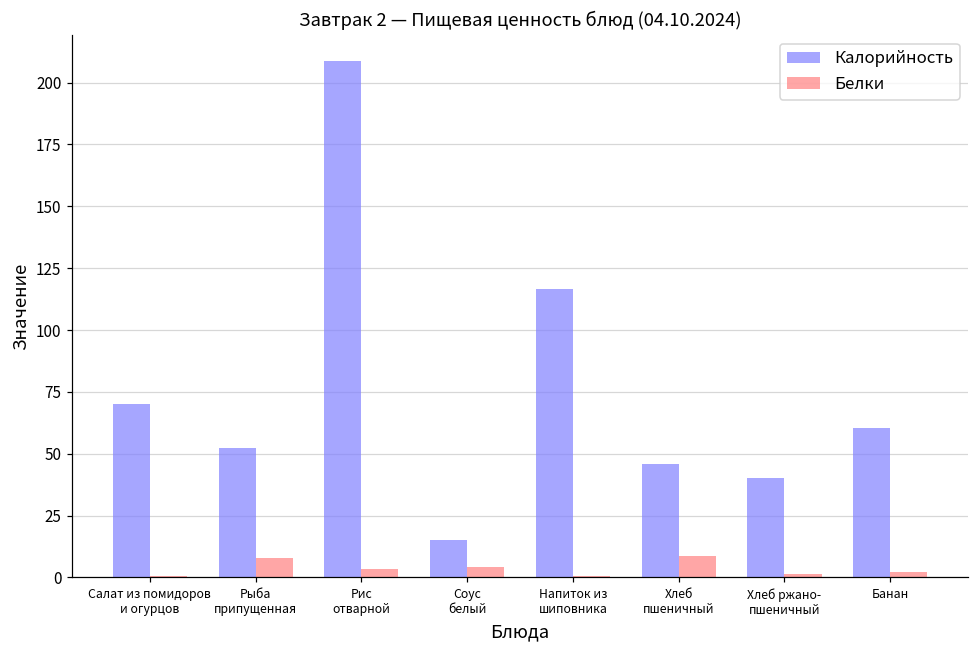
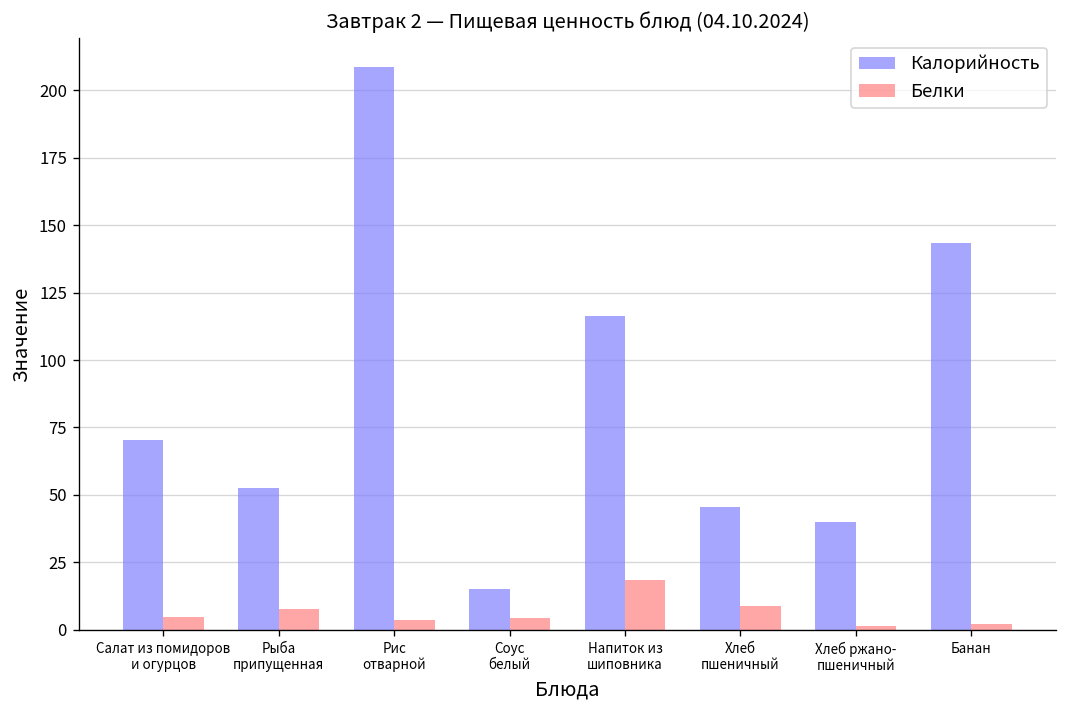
  {
    "Калорийность": {
      "Салат из помидоров и огурцов": 70,
      "Рыба припущенная": 53,
      "Рис отварной": 209,
      "Соус белый": 15,
      "Напиток из шиповника": 116,
      "Хлеб пшеничный": 46,
      "Хлеб ржано- пшеничный": 40,
-     "Банан": 60
+     "Банан": 143
    },
    "Белки": {
-     "Салат из помидоров и огурцов": 1,
+     "Салат из помидоров и огурцов": 5,
      "Рыба припущенная": 8,
      "Рис отварной": 4,
      "Соус белый": 4,
-     "Напиток из шиповника": 1,
+     "Напиток из шиповника": 19,
      "Хлеб пшеничный": 9,
      "Хлеб ржано- пшеничный": 2,
      "Банан": 2
    }
  }
